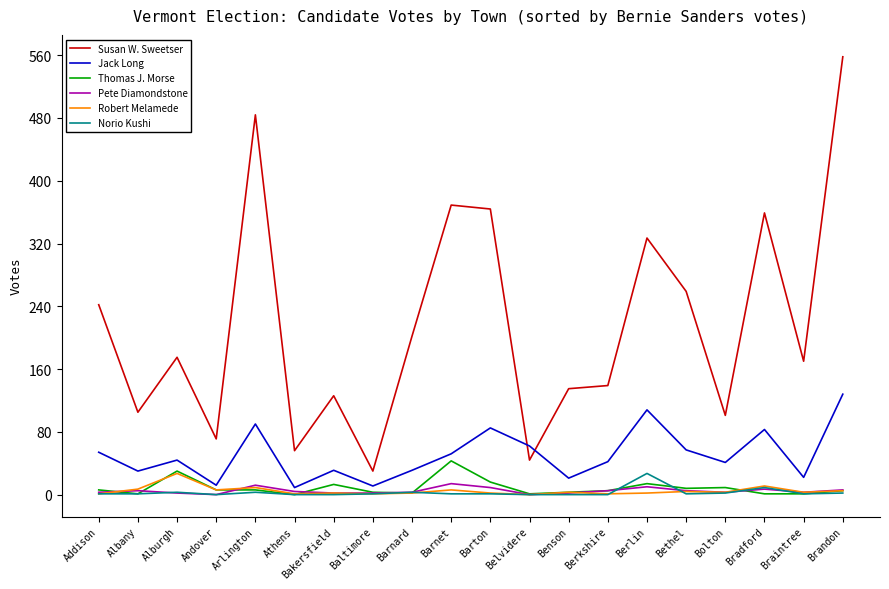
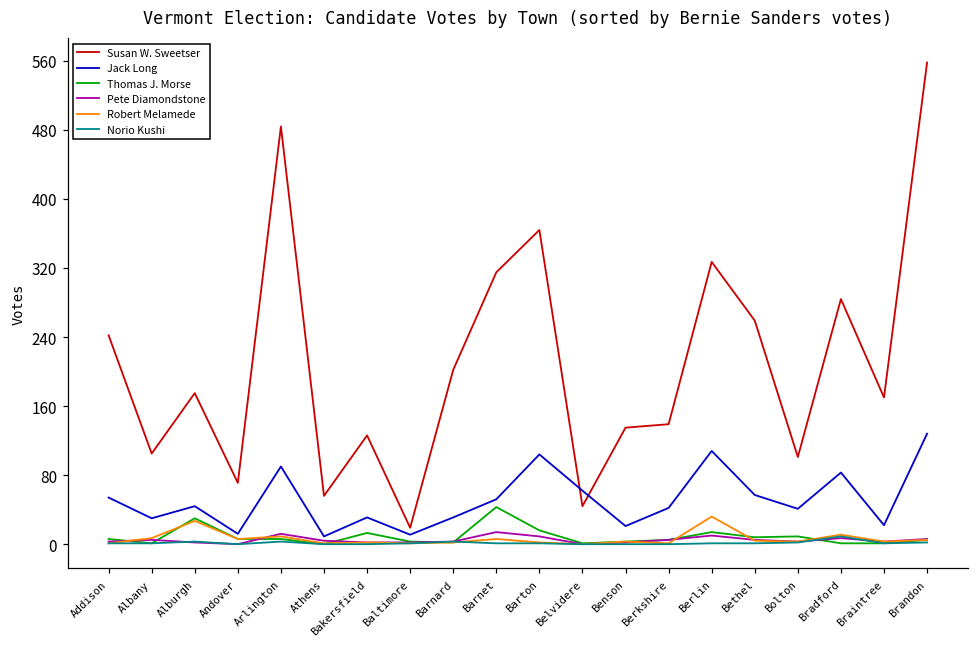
  {
    "Susan W. Sweetser": {
      "Addison": 240,
      "Albany": 110,
      "Alburgh": 180,
      "Andover": 70,
      "Arlington": 480,
      "Athens": 60,
      "Bakersfield": 130,
-     "Baltimore": 30,
+     "Baltimore": 20,
      "Barnard": 200,
-     "Barnet": 370,
+     "Barnet": 320,
      "Barton": 360,
      "Belvidere": 40,
      "Benson": 140,
      "Berkshire": 140,
      "Berlin": 330,
      "Bethel": 260,
      "Bolton": 100,
-     "Bradford": 360,
+     "Bradford": 280,
      "Braintree": 170,
      "Brandon": 560
    },
    "Jack Long": {
      "Addison": 50,
      "Albany": 30,
      "Alburgh": 40,
      "Andover": 10,
      "Arlington": 90,
      "Athens": 10,
      "Bakersfield": 30,
      "Baltimore": 10,
      "Barnard": 30,
      "Barnet": 50,
-     "Barton": 90,
+     "Barton": 100,
      "Belvidere": 60,
      "Benson": 20,
      "Berkshire": 40,
      "Berlin": 110,
      "Bethel": 60,
      "Bolton": 40,
      "Bradford": 80,
      "Braintree": 20,
      "Brandon": 130
    },
    "Thomas J. Morse": {
      "Bakersfield": 10,
      "Barnet": 40,
      "Barton": 20,
      "Berlin": 10,
      "Bolton": 10,
      "Bradford": 0
    },
    "Pete Diamondstone": {
      "Barnet": 10,
      "Barton": 10,
      "Berlin": 10
    },
    "Robert Melamede": {
      "Barnet": 10,
-     "Berlin": 0
+     "Berlin": 30
    },
    "Norio Kushi": {
      "Barnet": 0,
-     "Berlin": 30
+     "Berlin": 0
    }
  }
